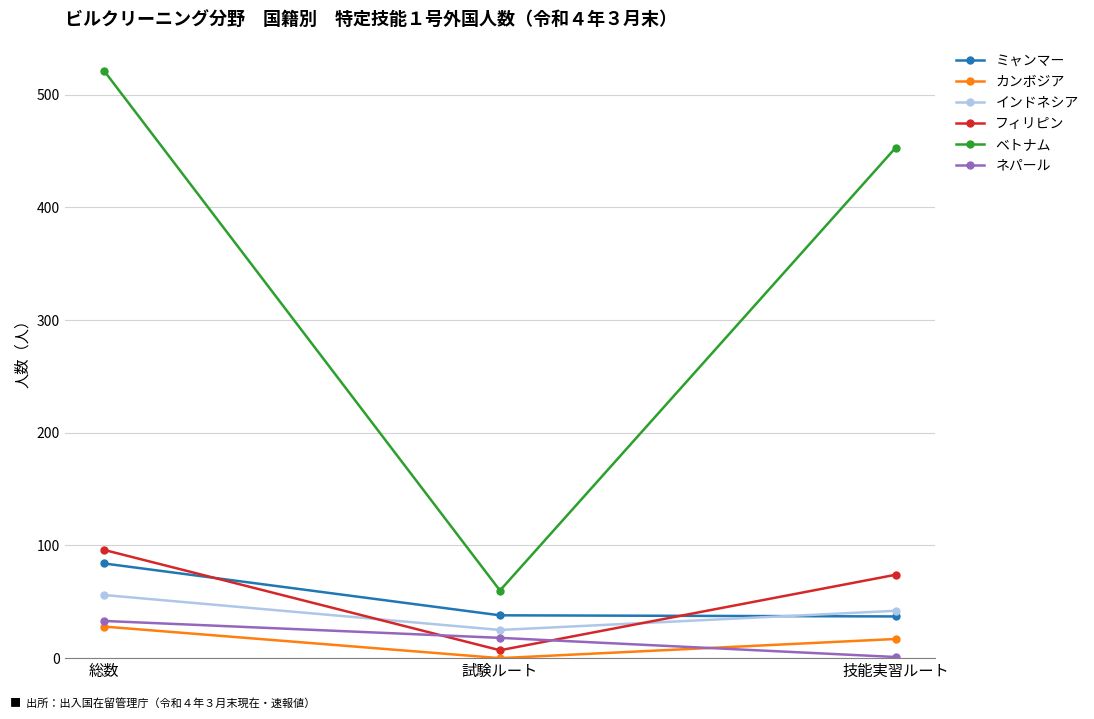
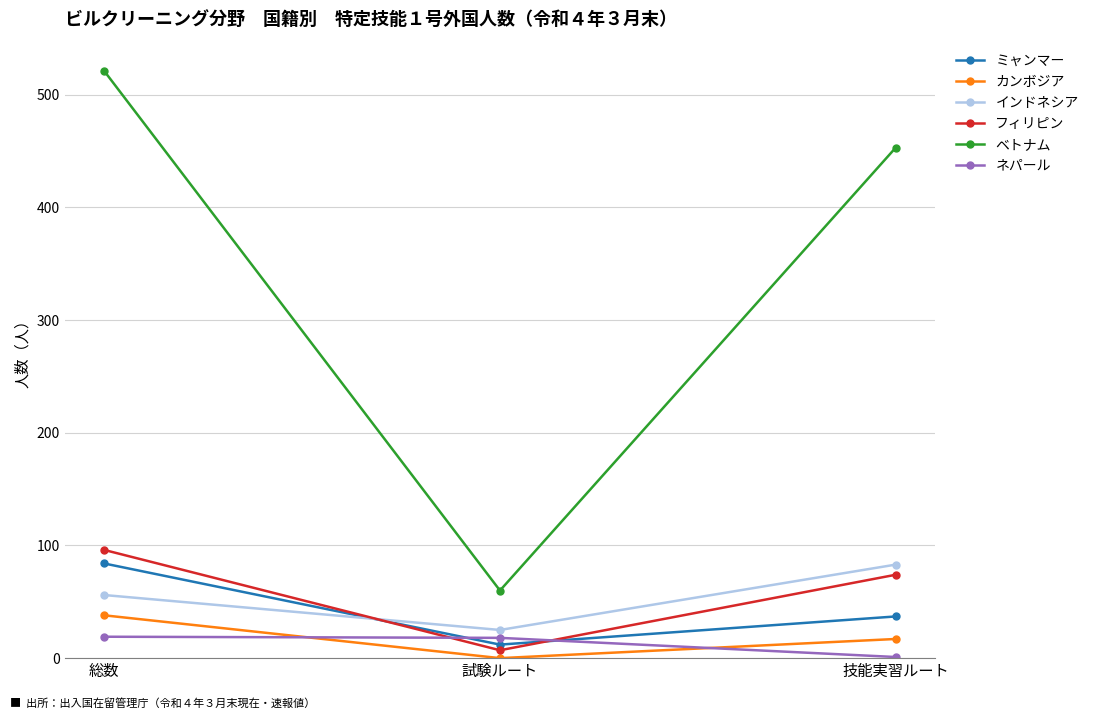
  {
    "ミャンマー": {
      "総数": 84,
-     "試験ルート": 38,
+     "試験ルート": 12,
      "技能実習ルート": 37
    },
    "カンボジア": {
-     "総数": 28,
+     "総数": 38,
      "試験ルート": 0,
      "技能実習ルート": 17
    },
    "インドネシア": {
      "総数": 56,
      "試験ルート": 25,
-     "技能実習ルート": 42
+     "技能実習ルート": 83
    },
    "フィリピン": {
      "総数": 96,
      "試験ルート": 7,
      "技能実習ルート": 74
    },
    "ベトナム": {
      "総数": 521,
      "試験ルート": 60,
      "技能実習ルート": 453
    },
    "ネパール": {
-     "総数": 33,
+     "総数": 19,
      "試験ルート": 18,
      "技能実習ルート": 1
    }
  }
